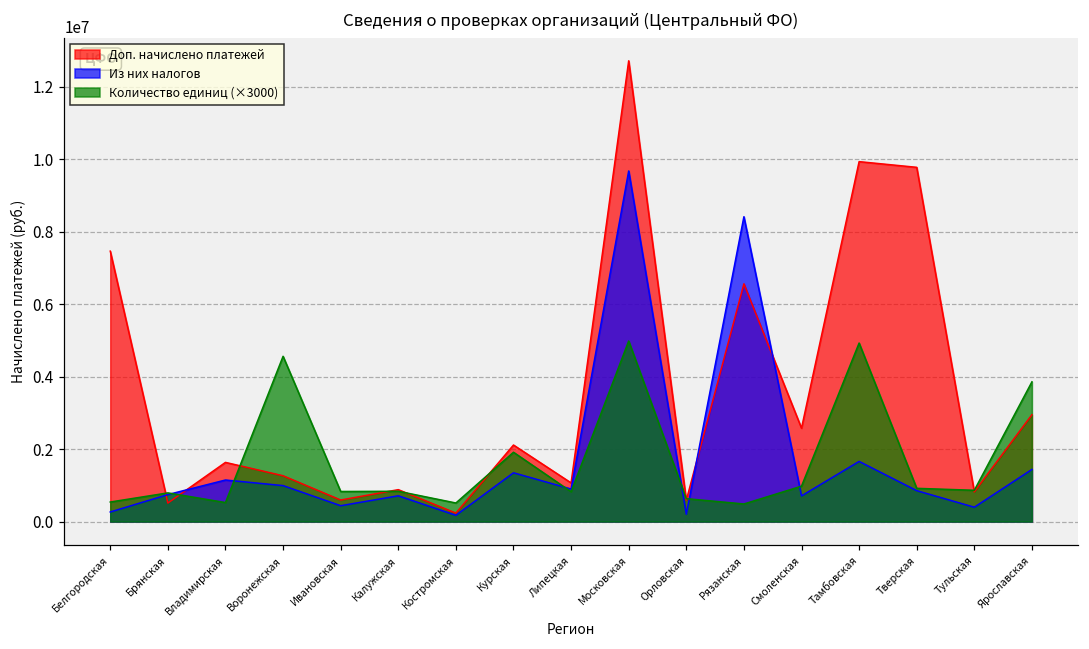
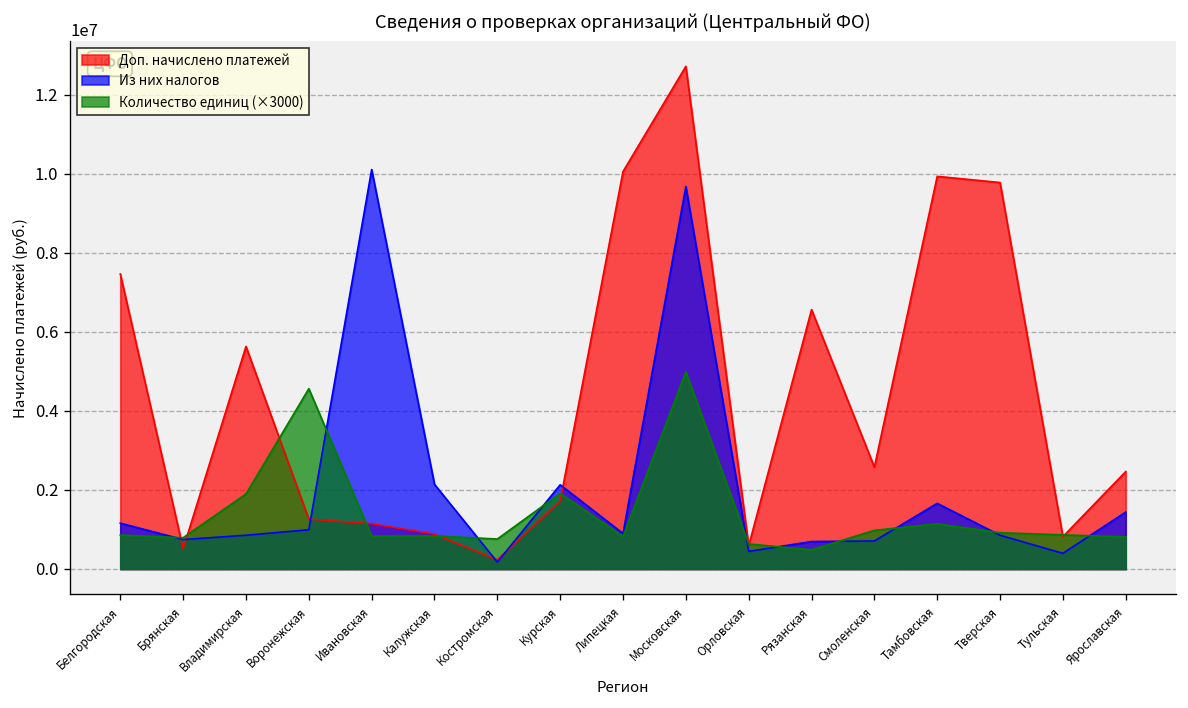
  {
    "Доп. начислено платежей": {
      "Белгородская": 7500000,
      "Брянская": 500000,
-     "Владимирская": 1600000,
+     "Владимирская": 5600000,
      "Воронежская": 1300000,
-     "Ивановская": 600000,
-     "Курская": 2100000,
-     "Липецкая": 1100000,
+     "Ивановская": 1100000,
+     "Курская": 1700000,
+     "Липецкая": 10100000,
      "Московская": 12700000,
      "Рязанская": 6600000,
      "Смоленская": 2600000,
      "Тамбовская": 9900000,
      "Тверская": 9800000,
-     "Ярославская": 3000000
+     "Ярославская": 2500000
    },
    "Из них налогов": {
-     "Белгородская": 300000,
-     "Владимирская": 1100000,
+     "Белгородская": 1200000,
+     "Владимирская": 900000,
      "Воронежская": 1000000,
-     "Ивановская": 400000,
-     "Калужская": 700000,
-     "Курская": 1300000,
+     "Ивановская": 10100000,
+     "Калужская": 2100000,
+     "Курская": 2100000,
      "Московская": 9700000,
-     "Орловская": 200000,
-     "Рязанская": 8400000,
+     "Орловская": 400000,
+     "Рязанская": 700000,
      "Смоленская": 700000,
      "Тамбовская": 1700000,
      "Тульская": 400000,
      "Ярославская": 1400000
    },
    "Количество единиц (×3000)": {
-     "Белгородская": 500000,
-     "Владимирская": 500000,
+     "Белгородская": 900000,
+     "Владимирская": 1900000,
      "Воронежская": 4600000,
      "Ивановская": 800000,
-     "Костромская": 500000,
+     "Костромская": 800000,
      "Курская": 1900000,
      "Московская": 5000000,
      "Рязанская": 500000,
      "Смоленская": 1000000,
-     "Тамбовская": 4900000,
-     "Ярославская": 3900000
+     "Тамбовская": 1100000,
+     "Ярославская": 800000
    }
  }
